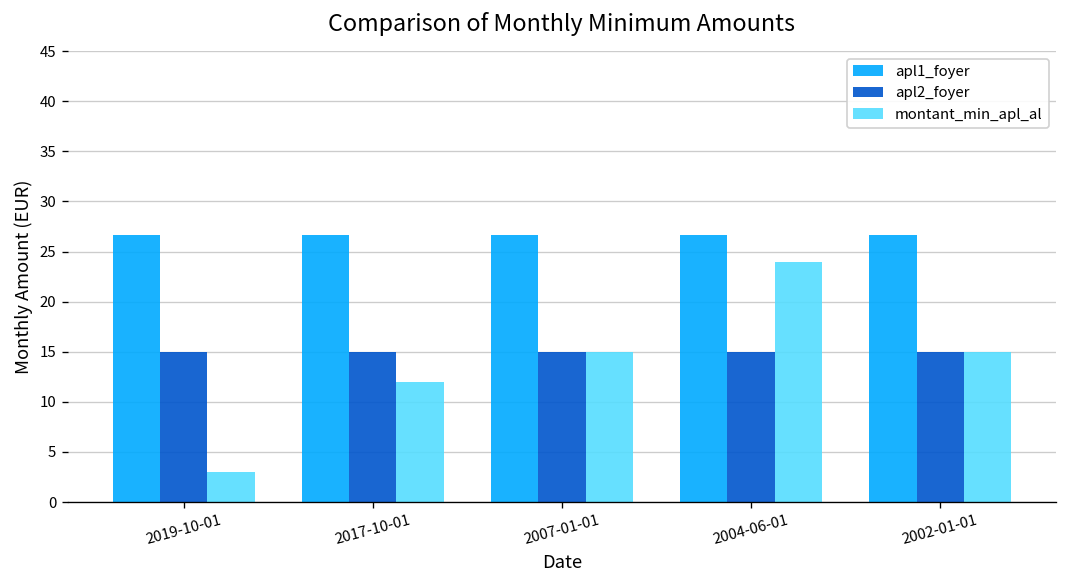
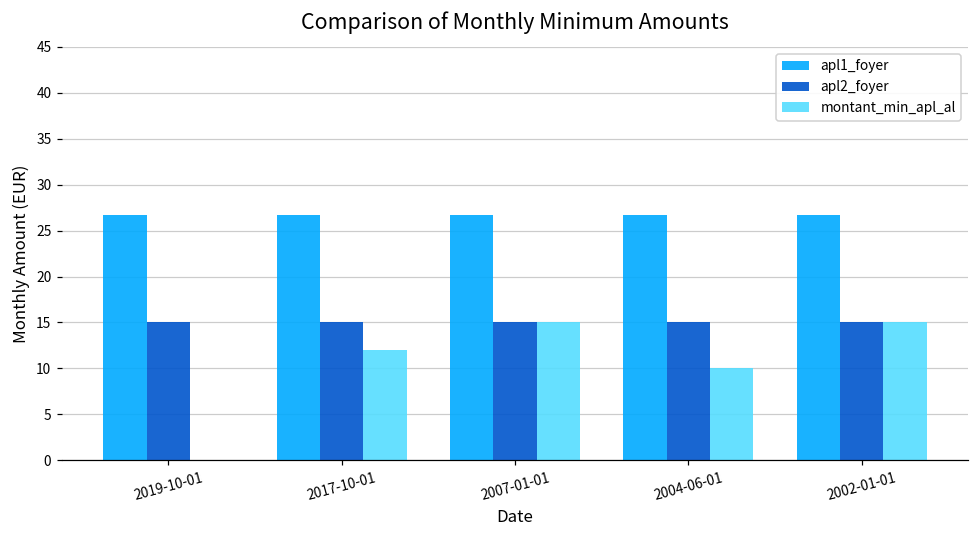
  {
    "apl1_foyer": {
      "2019-10-01": 27,
      "2017-10-01": 27,
      "2007-01-01": 27,
      "2004-06-01": 27,
      "2002-01-01": 27
    },
    "apl2_foyer": {
      "2019-10-01": 15,
      "2017-10-01": 15,
      "2007-01-01": 15,
      "2004-06-01": 15,
      "2002-01-01": 15
    },
    "montant_min_apl_al": {
-     "2019-10-01": 3,
+     "2019-10-01": 0,
      "2017-10-01": 12,
      "2007-01-01": 15,
-     "2004-06-01": 24,
+     "2004-06-01": 10,
      "2002-01-01": 15
    }
  }
